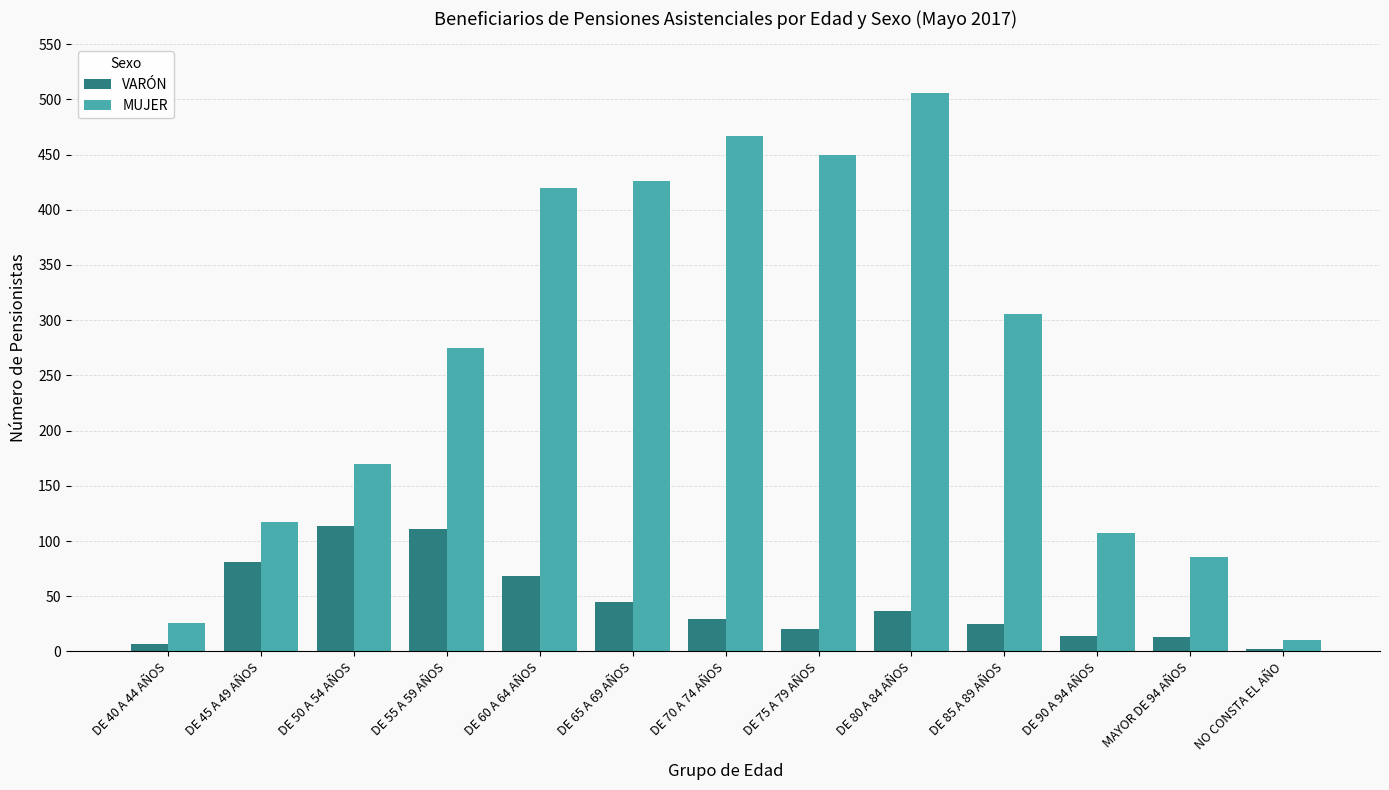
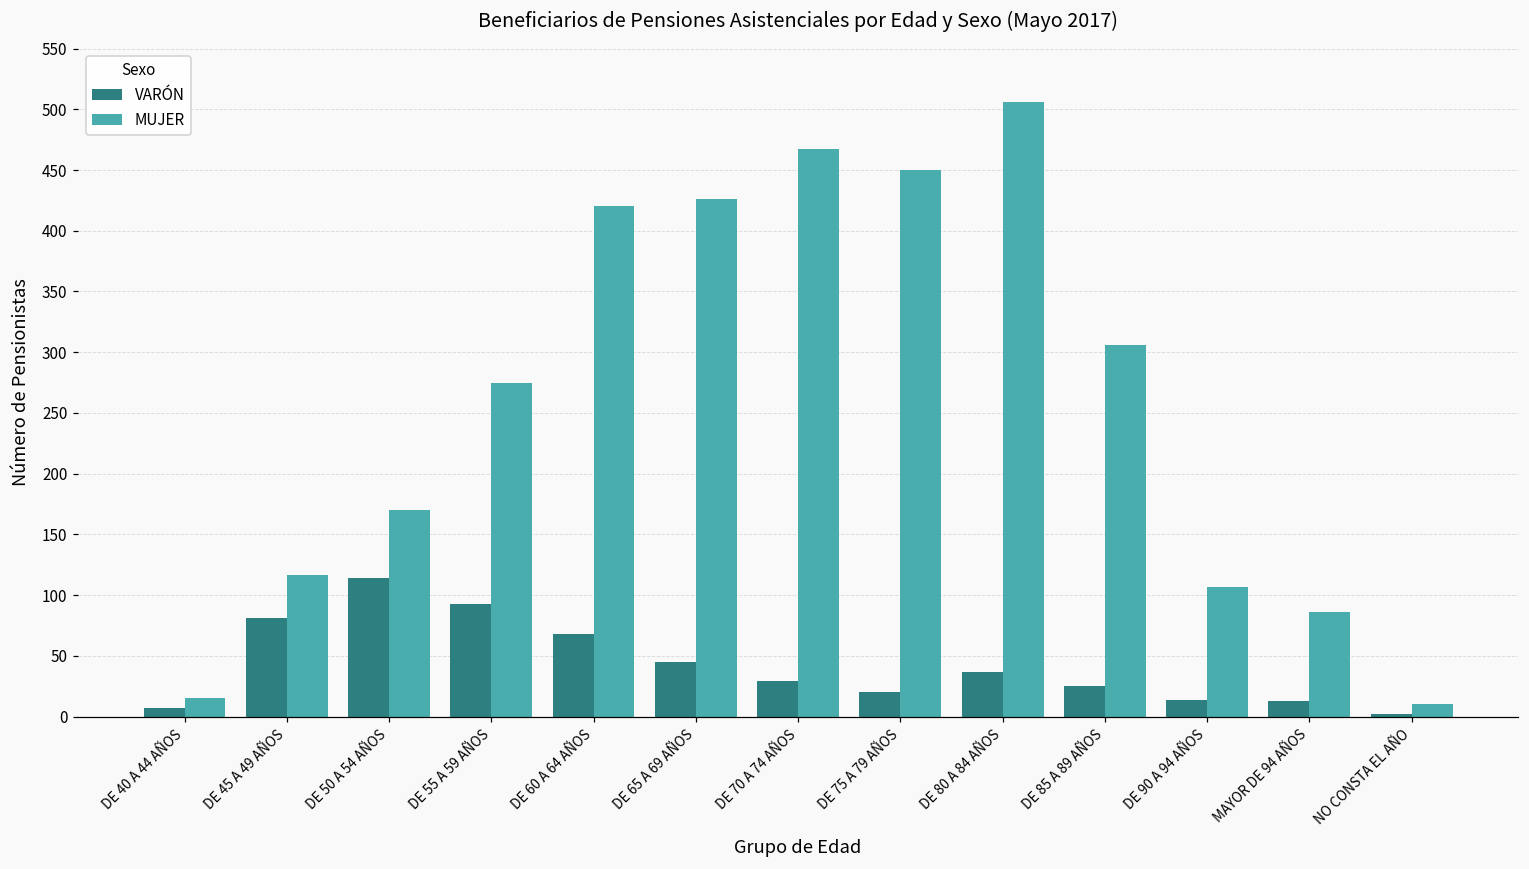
  {
    "VARÓN": {
      "DE 40 A 44 AÑOS": 7,
      "DE 45 A 49 AÑOS": 81,
      "DE 50 A 54 AÑOS": 114,
-     "DE 55 A 59 AÑOS": 111,
+     "DE 55 A 59 AÑOS": 93,
      "DE 60 A 64 AÑOS": 68,
      "DE 65 A 69 AÑOS": 45,
      "DE 70 A 74 AÑOS": 29,
      "DE 75 A 79 AÑOS": 20,
      "DE 80 A 84 AÑOS": 37,
      "DE 85 A 89 AÑOS": 25,
      "DE 90 A 94 AÑOS": 14,
      "MAYOR DE 94 AÑOS": 13
    },
    "MUJER": {
-     "DE 40 A 44 AÑOS": 26,
+     "DE 40 A 44 AÑOS": 15,
      "DE 45 A 49 AÑOS": 117,
      "DE 50 A 54 AÑOS": 170,
      "DE 55 A 59 AÑOS": 275,
      "DE 60 A 64 AÑOS": 420,
      "DE 65 A 69 AÑOS": 426,
      "DE 70 A 74 AÑOS": 467,
      "DE 75 A 79 AÑOS": 450,
      "DE 80 A 84 AÑOS": 506,
      "DE 85 A 89 AÑOS": 306,
      "DE 90 A 94 AÑOS": 107,
      "MAYOR DE 94 AÑOS": 86,
      "NO CONSTA EL AÑO": 10
    }
  }
